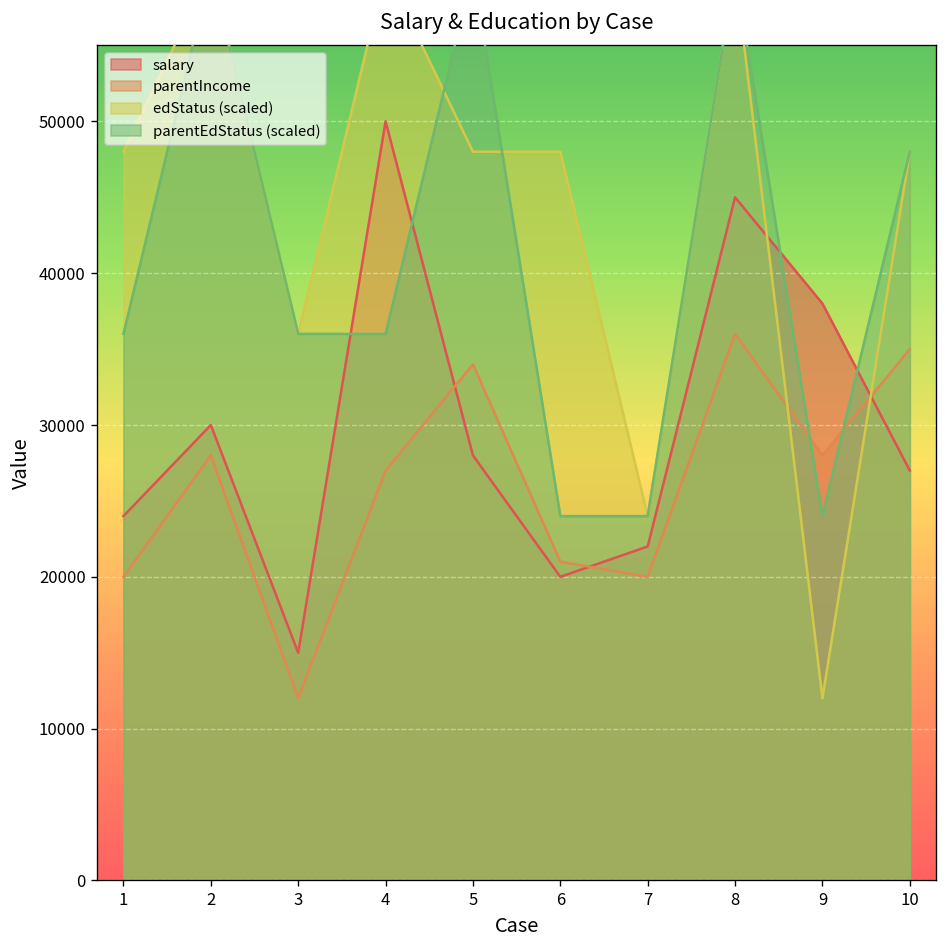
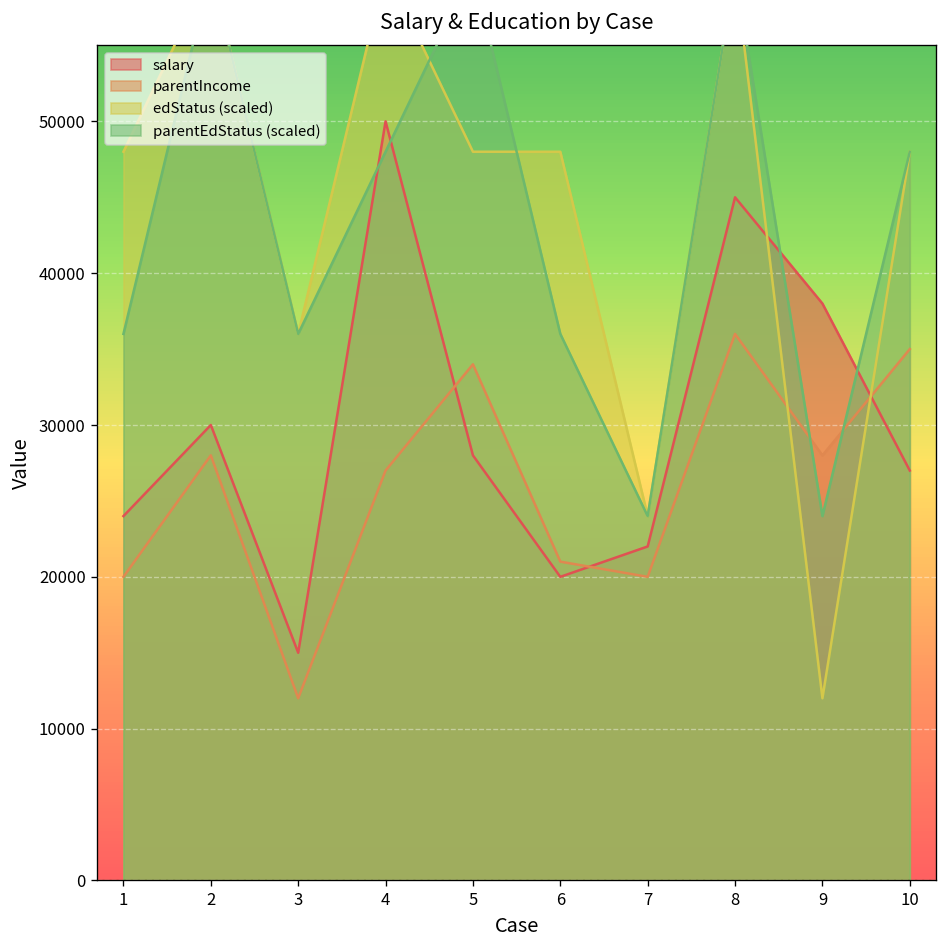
  {
    "parentEdStatus (scaled)": {
      "1": 36000,
-     "4": 36000,
-     "6": 24000,
+     "4": 48000,
+     "6": 36000,
      "9": 24000
    }
  }
